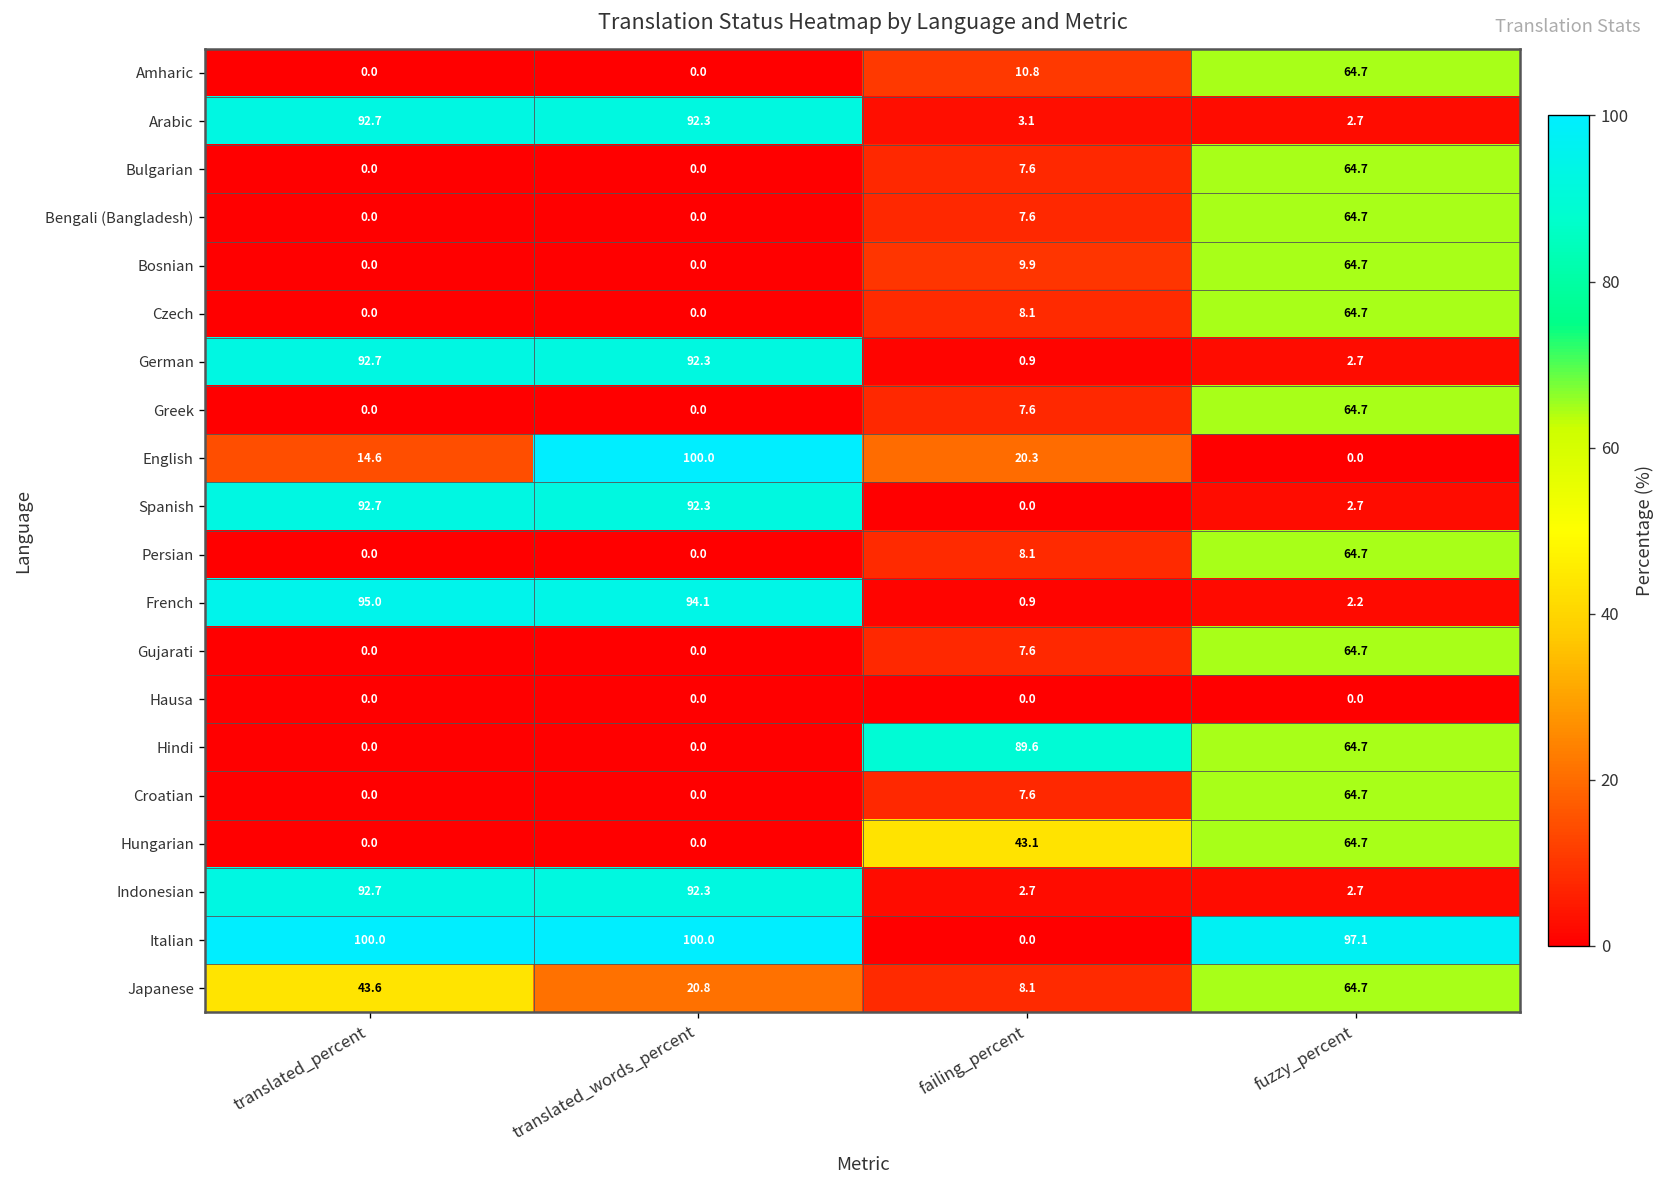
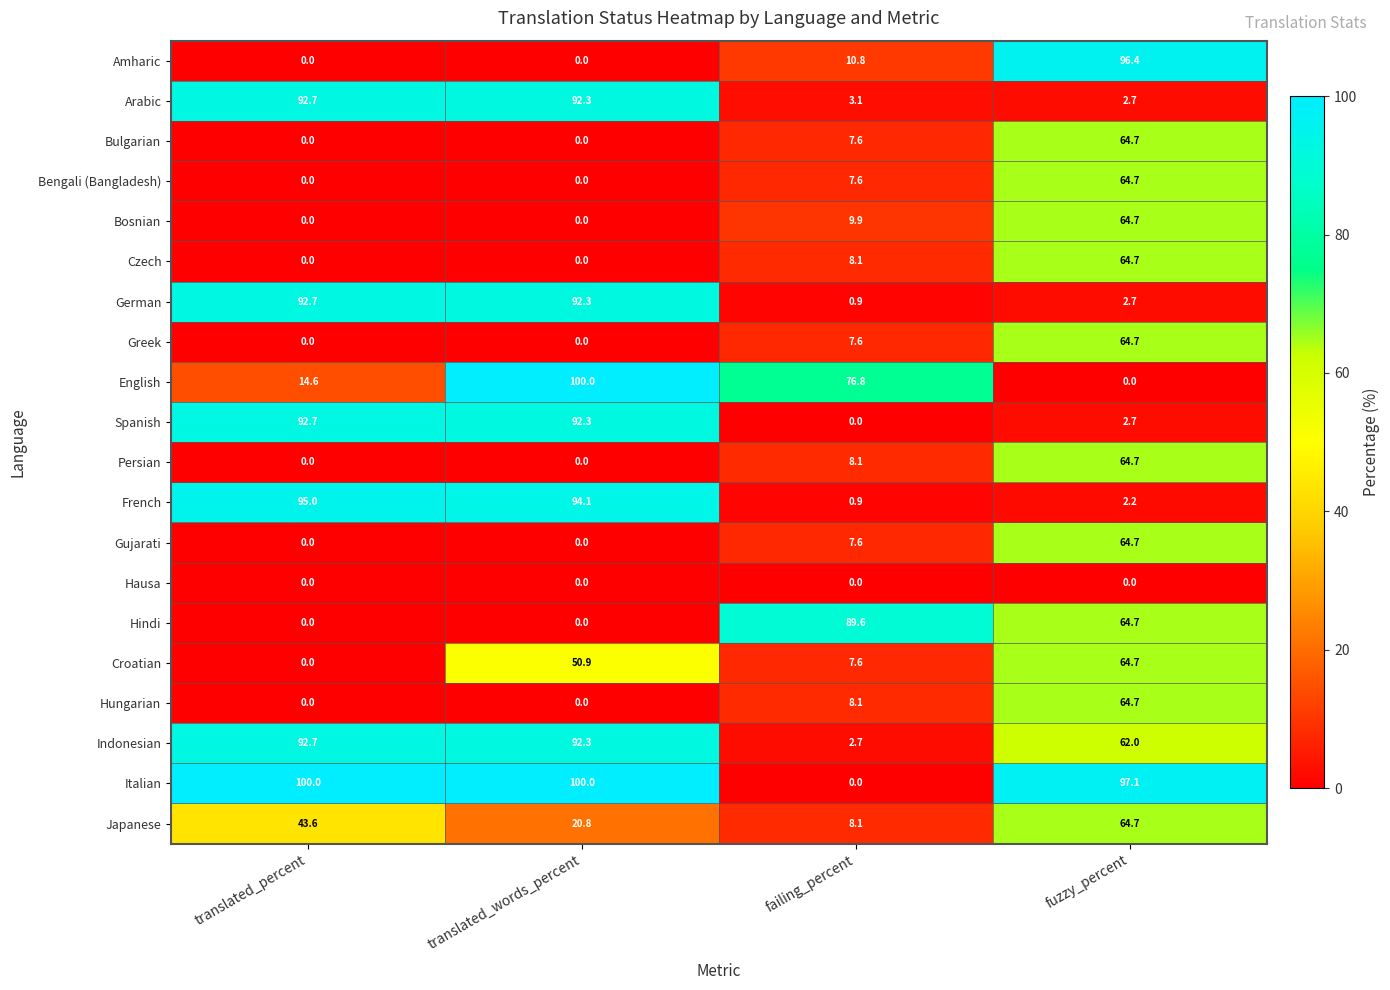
  {
    "Amharic": {
      "translated_percent": 0.0,
      "translated_words_percent": 0.0,
      "failing_percent": 10.8,
-     "fuzzy_percent": 64.7
+     "fuzzy_percent": 96.4
    },
    "Arabic": {
      "translated_percent": 92.7,
      "translated_words_percent": 92.3,
      "failing_percent": 3.1,
      "fuzzy_percent": 2.7
    },
    "Bulgarian": {
      "translated_percent": 0.0,
      "translated_words_percent": 0.0,
      "failing_percent": 7.6,
      "fuzzy_percent": 64.7
    },
    "Bengali (Bangladesh)": {
      "translated_percent": 0.0,
      "translated_words_percent": 0.0,
      "failing_percent": 7.6,
      "fuzzy_percent": 64.7
    },
    "Bosnian": {
      "translated_percent": 0.0,
      "translated_words_percent": 0.0,
      "failing_percent": 9.9,
      "fuzzy_percent": 64.7
    },
    "Czech": {
      "translated_percent": 0.0,
      "translated_words_percent": 0.0,
      "failing_percent": 8.1,
      "fuzzy_percent": 64.7
    },
    "German": {
      "translated_percent": 92.7,
      "translated_words_percent": 92.3,
      "failing_percent": 0.9,
      "fuzzy_percent": 2.7
    },
    "Greek": {
      "translated_percent": 0.0,
      "translated_words_percent": 0.0,
      "failing_percent": 7.6,
      "fuzzy_percent": 64.7
    },
    "English": {
      "translated_percent": 14.6,
      "translated_words_percent": 100.0,
-     "failing_percent": 20.3,
+     "failing_percent": 76.8,
      "fuzzy_percent": 0.0
    },
    "Spanish": {
      "translated_percent": 92.7,
      "translated_words_percent": 92.3,
      "failing_percent": 0.0,
      "fuzzy_percent": 2.7
    },
    "Persian": {
      "translated_percent": 0.0,
      "translated_words_percent": 0.0,
      "failing_percent": 8.1,
      "fuzzy_percent": 64.7
    },
    "French": {
      "translated_percent": 95.0,
      "translated_words_percent": 94.1,
      "failing_percent": 0.9,
      "fuzzy_percent": 2.2
    },
    "Gujarati": {
      "translated_percent": 0.0,
      "translated_words_percent": 0.0,
      "failing_percent": 7.6,
      "fuzzy_percent": 64.7
    },
    "Hausa": {
      "translated_percent": 0.0,
      "translated_words_percent": 0.0,
      "failing_percent": 0.0,
      "fuzzy_percent": 0.0
    },
    "Hindi": {
      "translated_percent": 0.0,
      "translated_words_percent": 0.0,
      "failing_percent": 89.6,
      "fuzzy_percent": 64.7
    },
    "Croatian": {
      "translated_percent": 0.0,
-     "translated_words_percent": 0.0,
+     "translated_words_percent": 50.9,
      "failing_percent": 7.6,
      "fuzzy_percent": 64.7
    },
    "Hungarian": {
      "translated_percent": 0.0,
      "translated_words_percent": 0.0,
-     "failing_percent": 43.1,
+     "failing_percent": 8.1,
      "fuzzy_percent": 64.7
    },
    "Indonesian": {
      "translated_percent": 92.7,
      "translated_words_percent": 92.3,
      "failing_percent": 2.7,
-     "fuzzy_percent": 2.7
+     "fuzzy_percent": 62.0
    },
    "Italian": {
      "translated_percent": 100.0,
      "translated_words_percent": 100.0,
      "failing_percent": 0.0,
      "fuzzy_percent": 97.1
    },
    "Japanese": {
      "translated_percent": 43.6,
      "translated_words_percent": 20.8,
      "failing_percent": 8.1,
      "fuzzy_percent": 64.7
    }
  }
